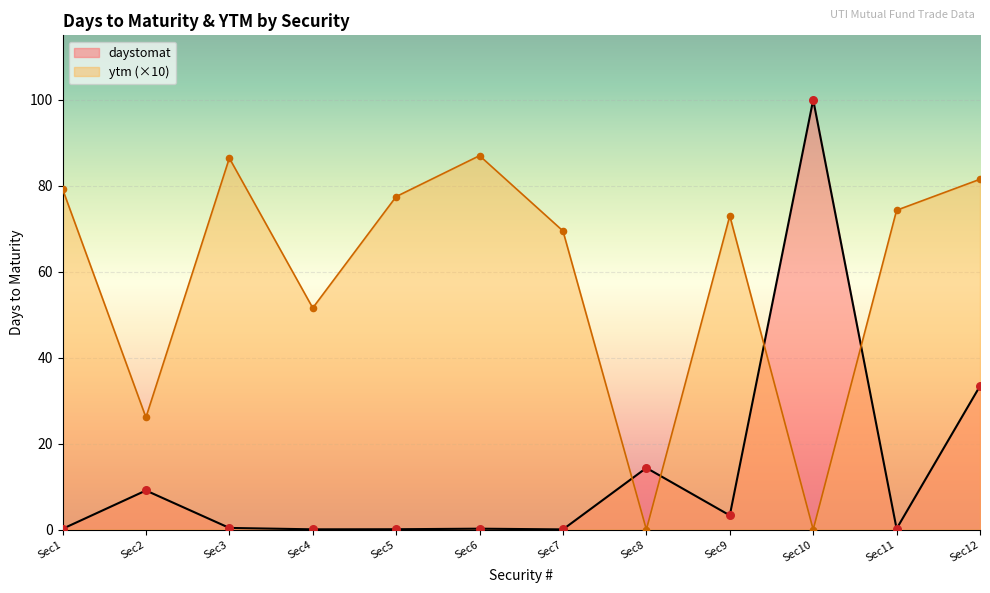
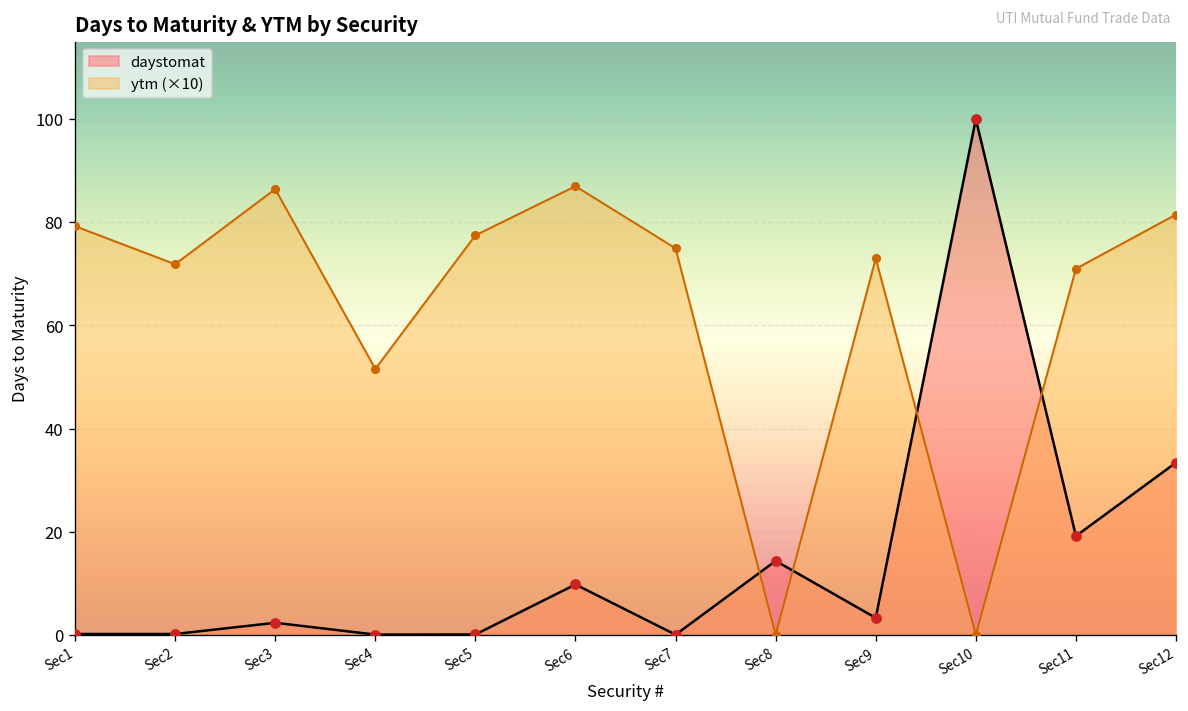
  {
    "daystomat": {
      "Sec1": 0,
-     "Sec2": 9,
-     "Sec3": 0,
+     "Sec2": 0,
+     "Sec3": 2,
      "Sec4": 0,
      "Sec5": 0,
-     "Sec6": 0,
+     "Sec6": 10,
      "Sec7": 0,
      "Sec8": 14,
      "Sec9": 3,
      "Sec10": 100,
-     "Sec11": 0,
+     "Sec11": 19,
      "Sec12": 33
    },
    "ytm (×10)": {
      "Sec1": 79,
-     "Sec2": 26,
+     "Sec2": 72,
      "Sec3": 86,
      "Sec4": 52,
      "Sec5": 77,
      "Sec6": 87,
-     "Sec7": 69,
+     "Sec7": 75,
      "Sec8": 0,
      "Sec9": 73,
      "Sec10": 0,
-     "Sec11": 74,
+     "Sec11": 71,
      "Sec12": 82
    }
  }
